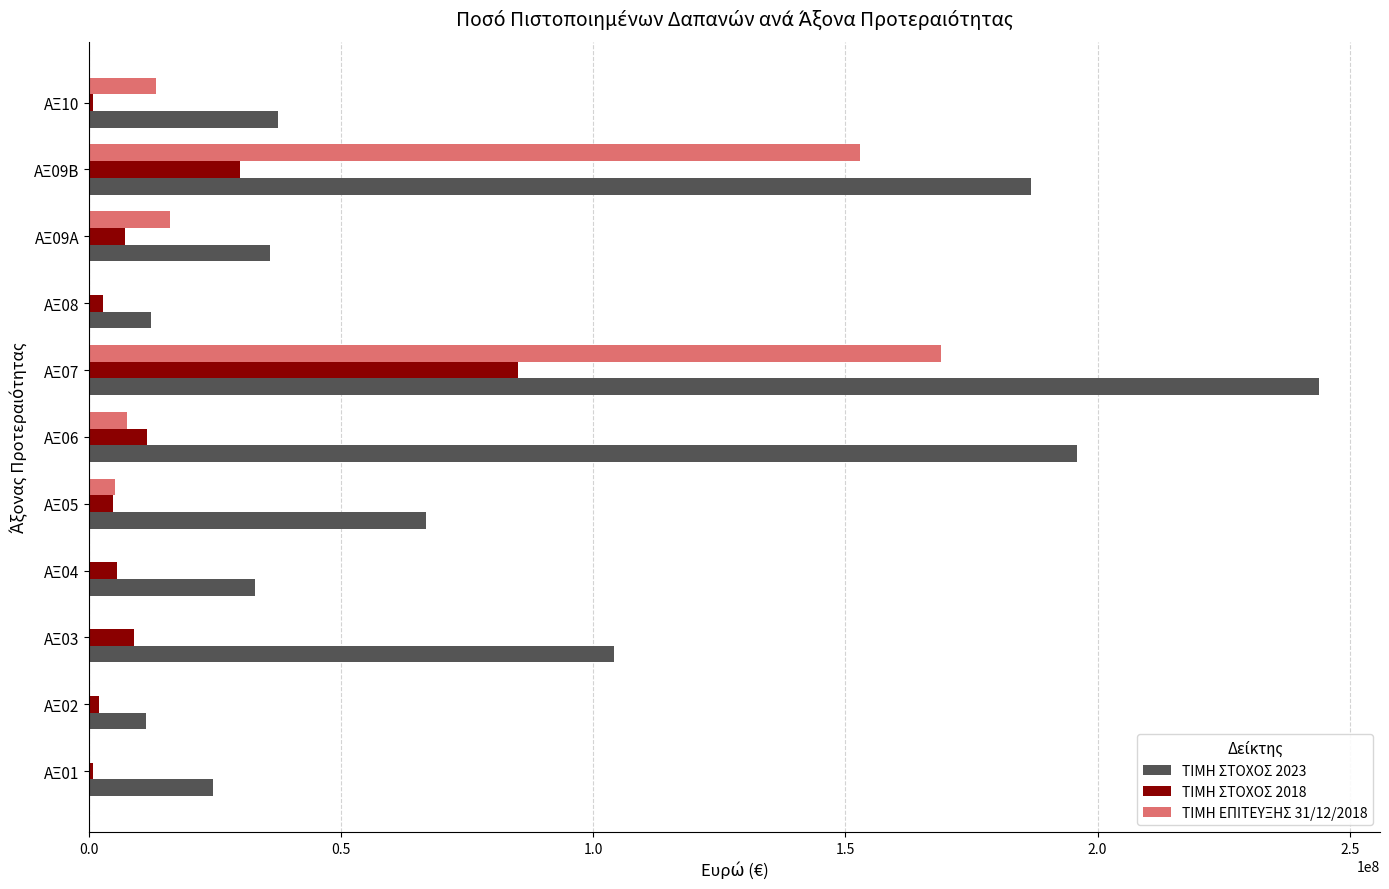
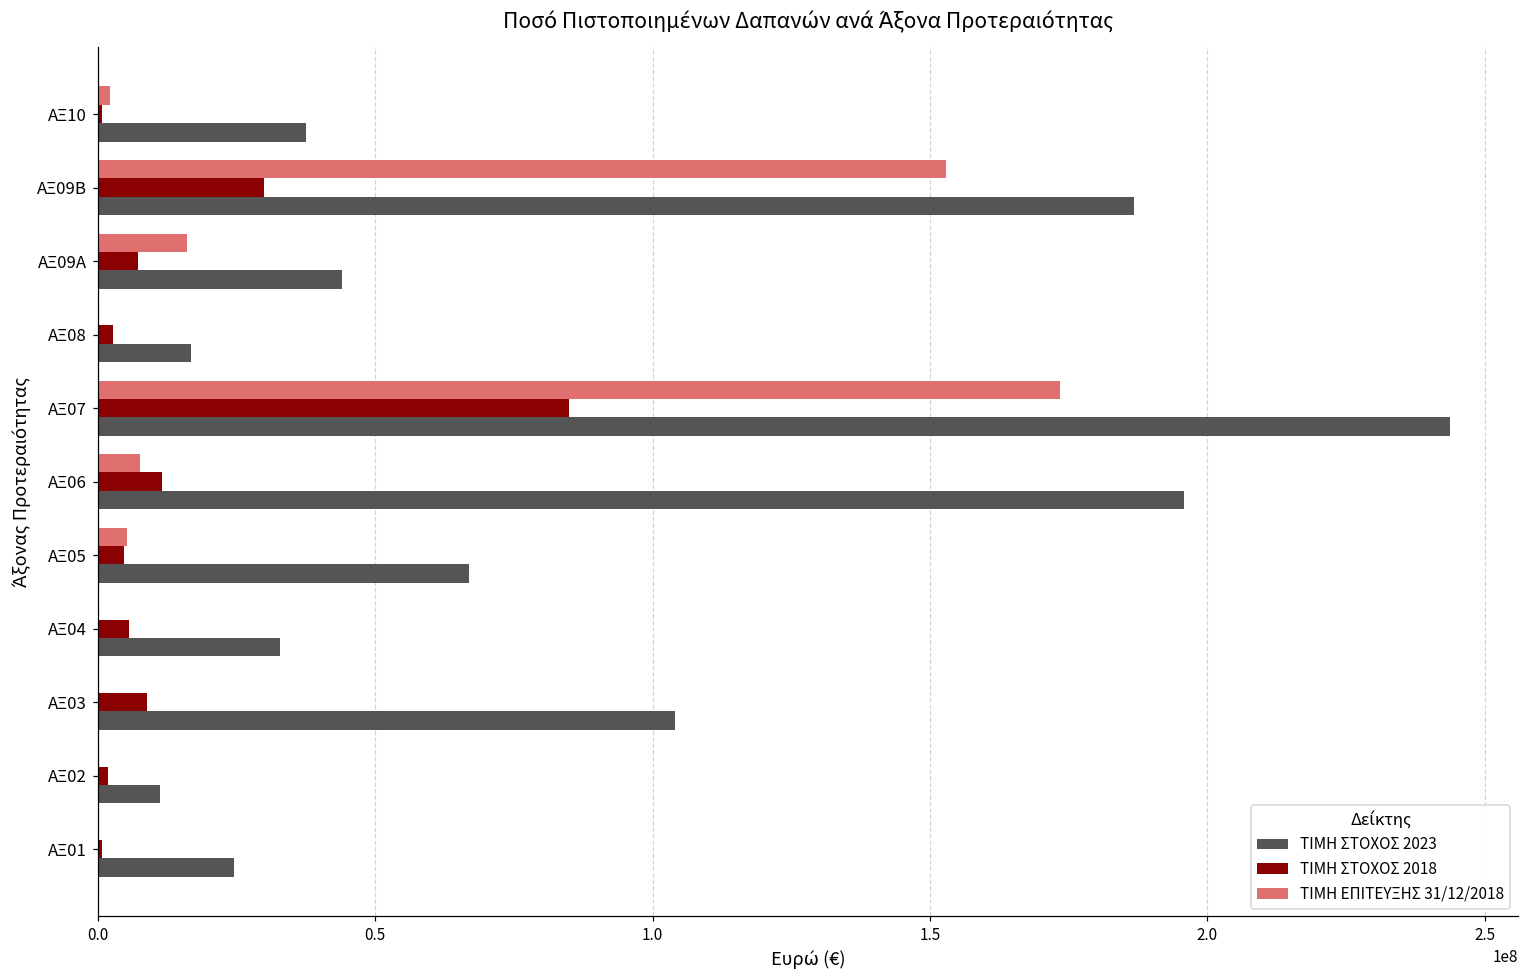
  {
    "ΤΙΜΗ ΣΤΟΧΟΣ 2023": {
      "ΑΞ10": 38000000,
      "ΑΞ09Β": 187000000,
-     "ΑΞ09Α": 36000000,
-     "ΑΞ08": 12000000,
+     "ΑΞ09Α": 44000000,
+     "ΑΞ08": 17000000,
      "ΑΞ07": 244000000,
      "ΑΞ06": 196000000,
      "ΑΞ05": 67000000,
      "ΑΞ04": 33000000,
      "ΑΞ03": 104000000,
      "ΑΞ02": 11000000,
      "ΑΞ01": 25000000
    },
    "ΤΙΜΗ ΣΤΟΧΟΣ 2018": {
      "ΑΞ10": 1000000,
      "ΑΞ09Β": 30000000,
      "ΑΞ09Α": 7000000,
      "ΑΞ08": 3000000,
      "ΑΞ07": 85000000,
      "ΑΞ06": 12000000,
      "ΑΞ05": 5000000,
      "ΑΞ04": 6000000,
      "ΑΞ03": 9000000,
      "ΑΞ02": 2000000,
      "ΑΞ01": 1000000
    },
    "ΤΙΜΗ ΕΠΙΤΕΥΞΗΣ 31/12/2018": {
-     "ΑΞ10": 13000000,
+     "ΑΞ10": 2000000,
      "ΑΞ09Β": 153000000,
      "ΑΞ09Α": 16000000,
-     "ΑΞ07": 169000000,
+     "ΑΞ07": 173000000,
      "ΑΞ06": 8000000,
      "ΑΞ05": 5000000,
      "ΑΞ04": 0,
      "ΑΞ03": 0,
      "ΑΞ02": 0
    }
  }
